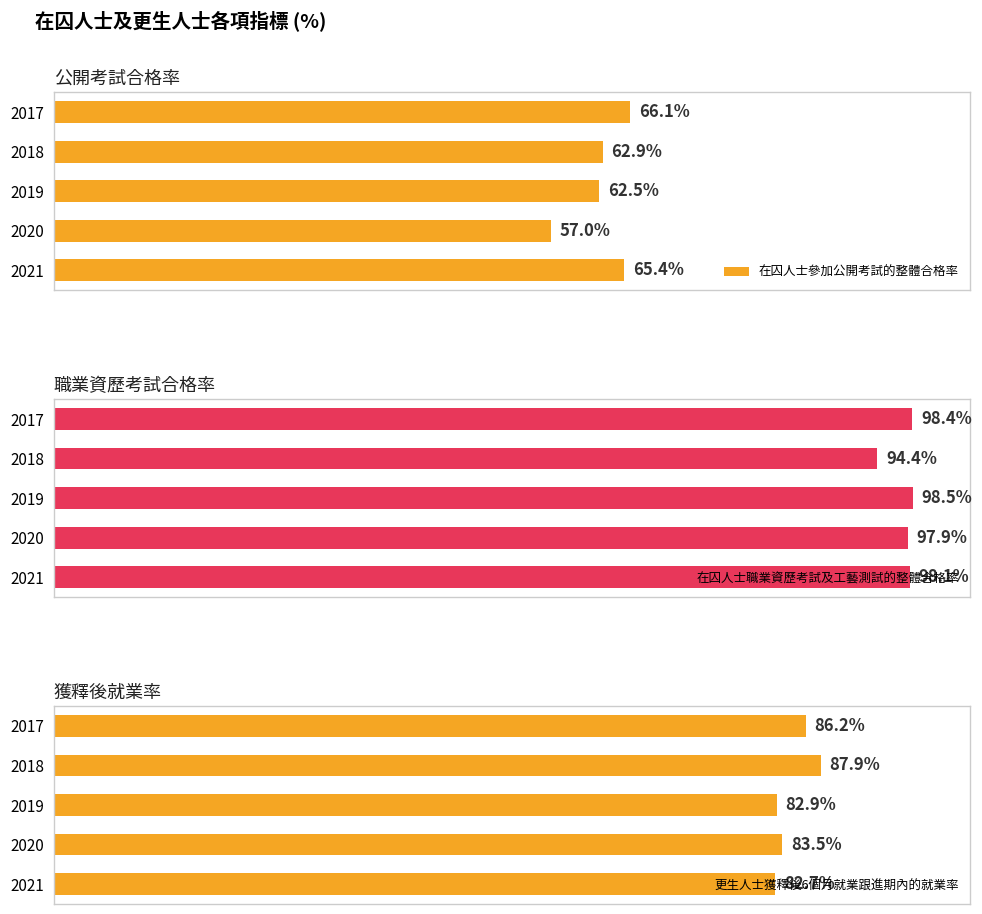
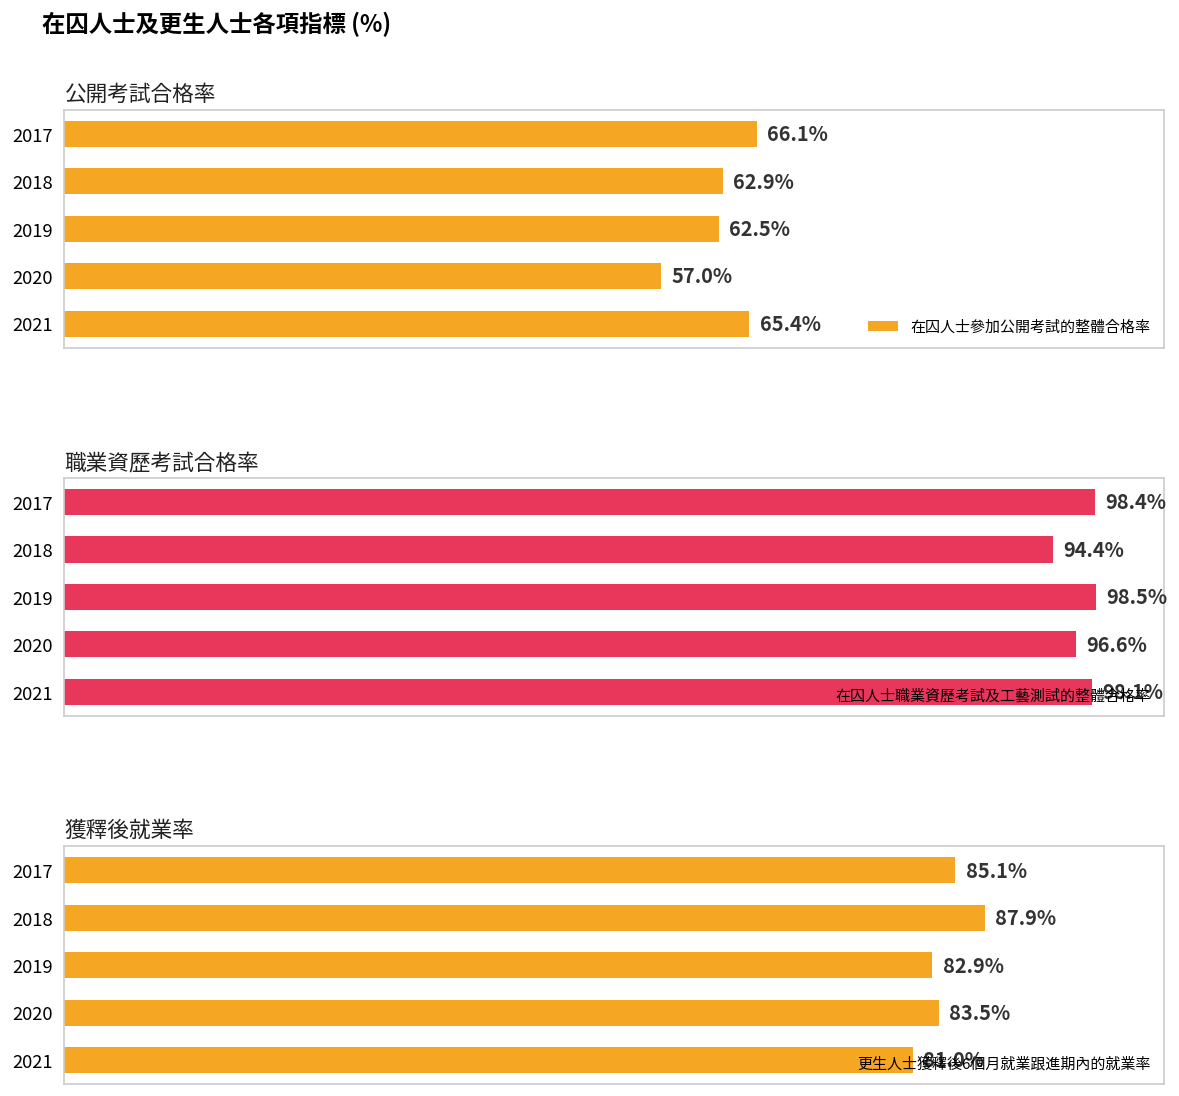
  {
    "公開考試合格率": {
      "2017": "66.1%",
      "2018": "62.9%",
      "2019": "62.5%",
      "2020": "57.0%",
      "2021": "65.4%"
    },
    "職業資歷考試合格率": {
      "2017": "98.4%",
      "2018": "94.4%",
      "2019": "98.5%",
-     "2020": "97.9%",
+     "2020": "96.6%",
      "2021": "98.1%"
    },
    "獲釋後就業率": {
-     "2017": "86.2%",
+     "2017": "85.1%",
      "2018": "87.9%",
      "2019": "82.9%",
      "2020": "83.5%",
-     "2021": "82.7%"
+     "2021": "81.0%"
    }
  }
